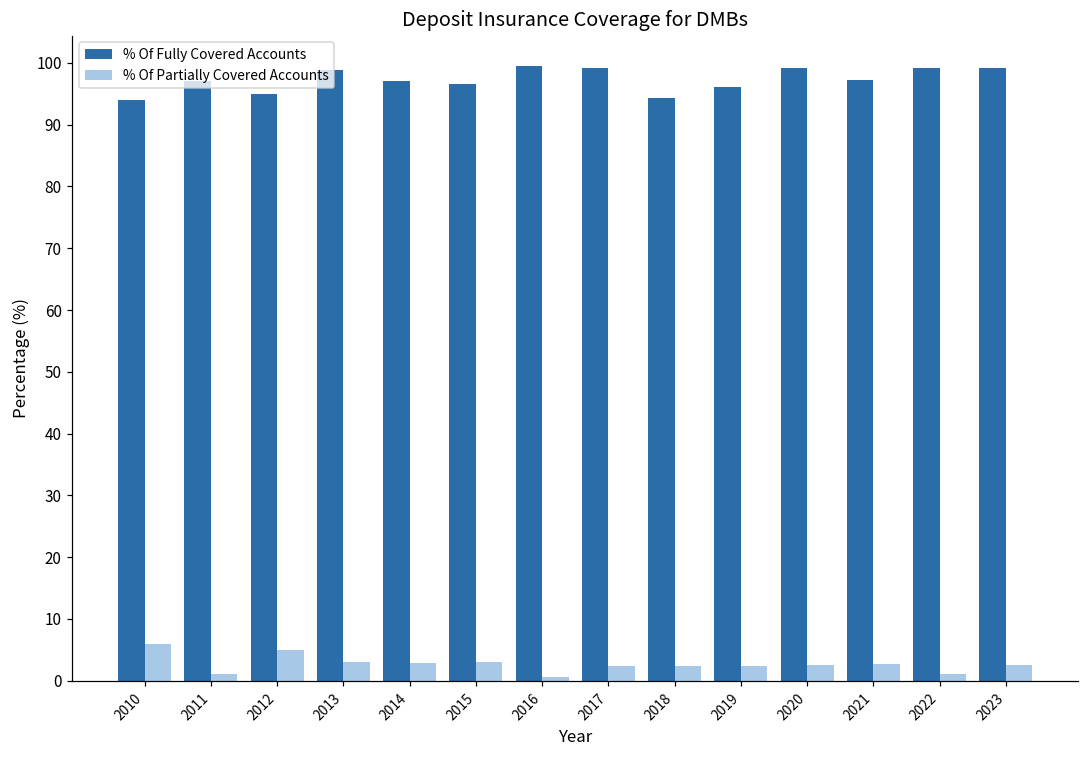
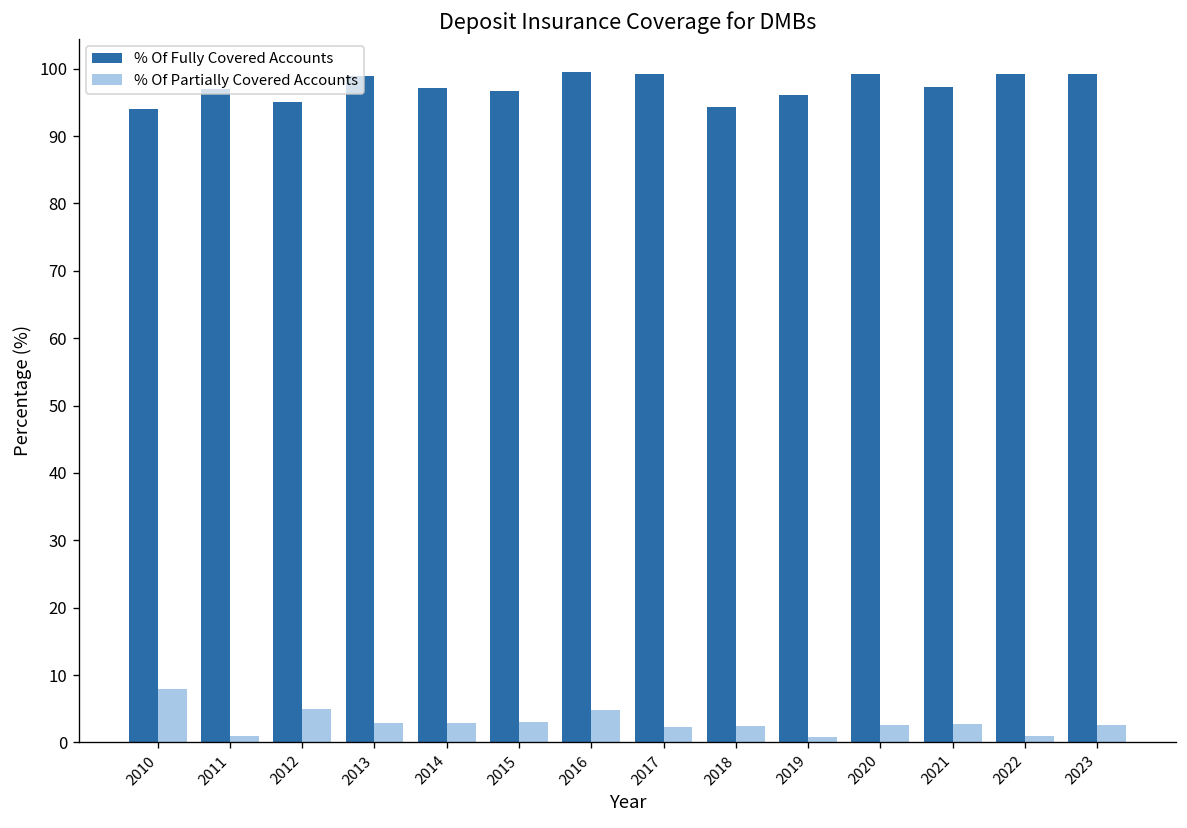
  {
    "% Of Fully Covered Accounts": {
      "2010": 94,
      "2012": 95,
      "2014": 97,
      "2015": 97,
      "2016": 99,
      "2017": 99,
      "2018": 94,
      "2019": 96,
      "2020": 99,
      "2021": 97,
      "2022": 99,
      "2023": 99
    },
    "% Of Partially Covered Accounts": {
-     "2010": 6,
+     "2010": 8,
      "2011": 1,
      "2012": 5,
      "2013": 3,
      "2014": 3,
      "2015": 3,
-     "2016": 1,
+     "2016": 5,
      "2017": 2,
      "2018": 2,
-     "2019": 2,
+     "2019": 1,
      "2020": 3,
      "2021": 3,
      "2022": 1,
      "2023": 3
    }
  }
